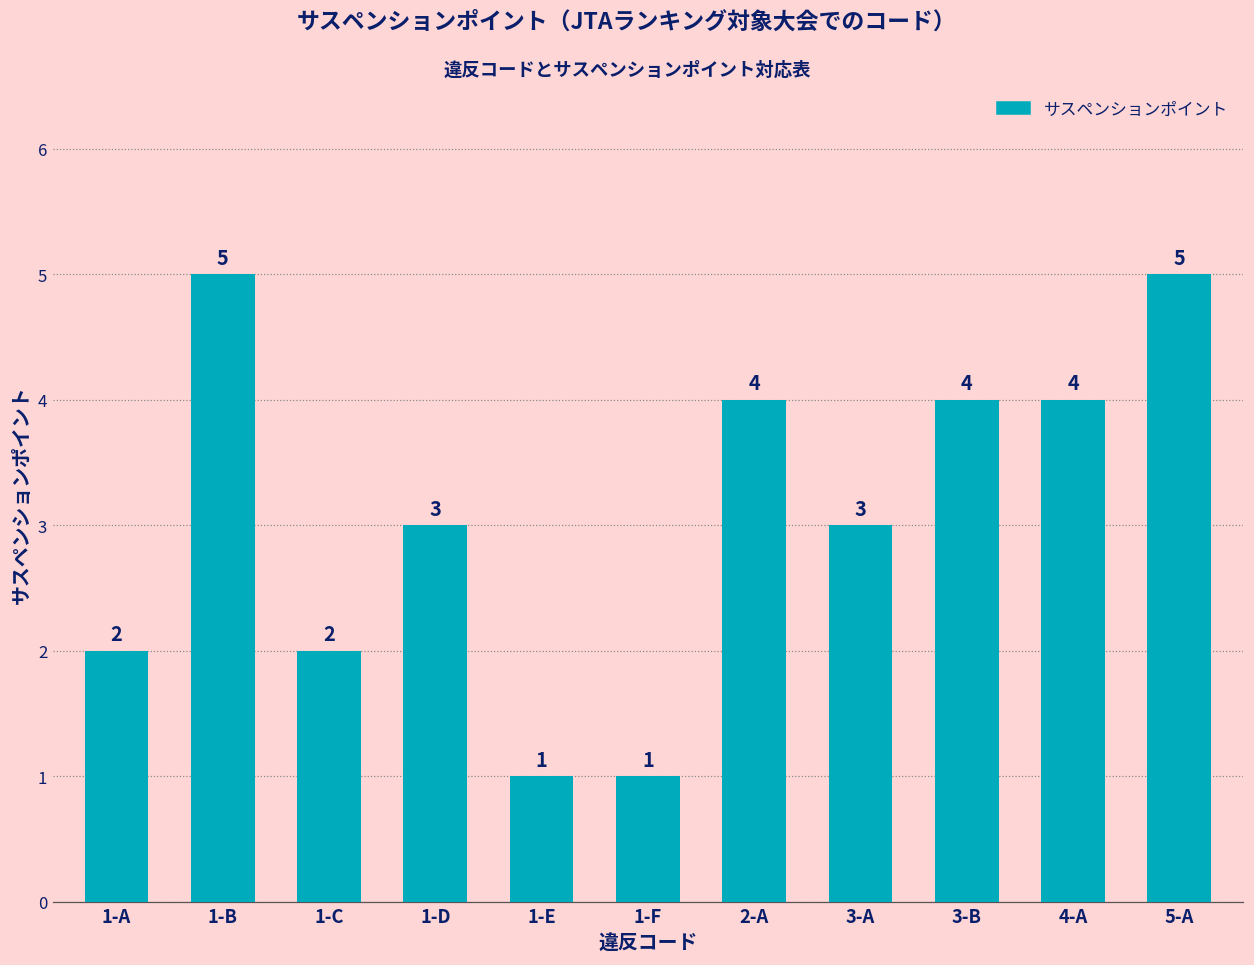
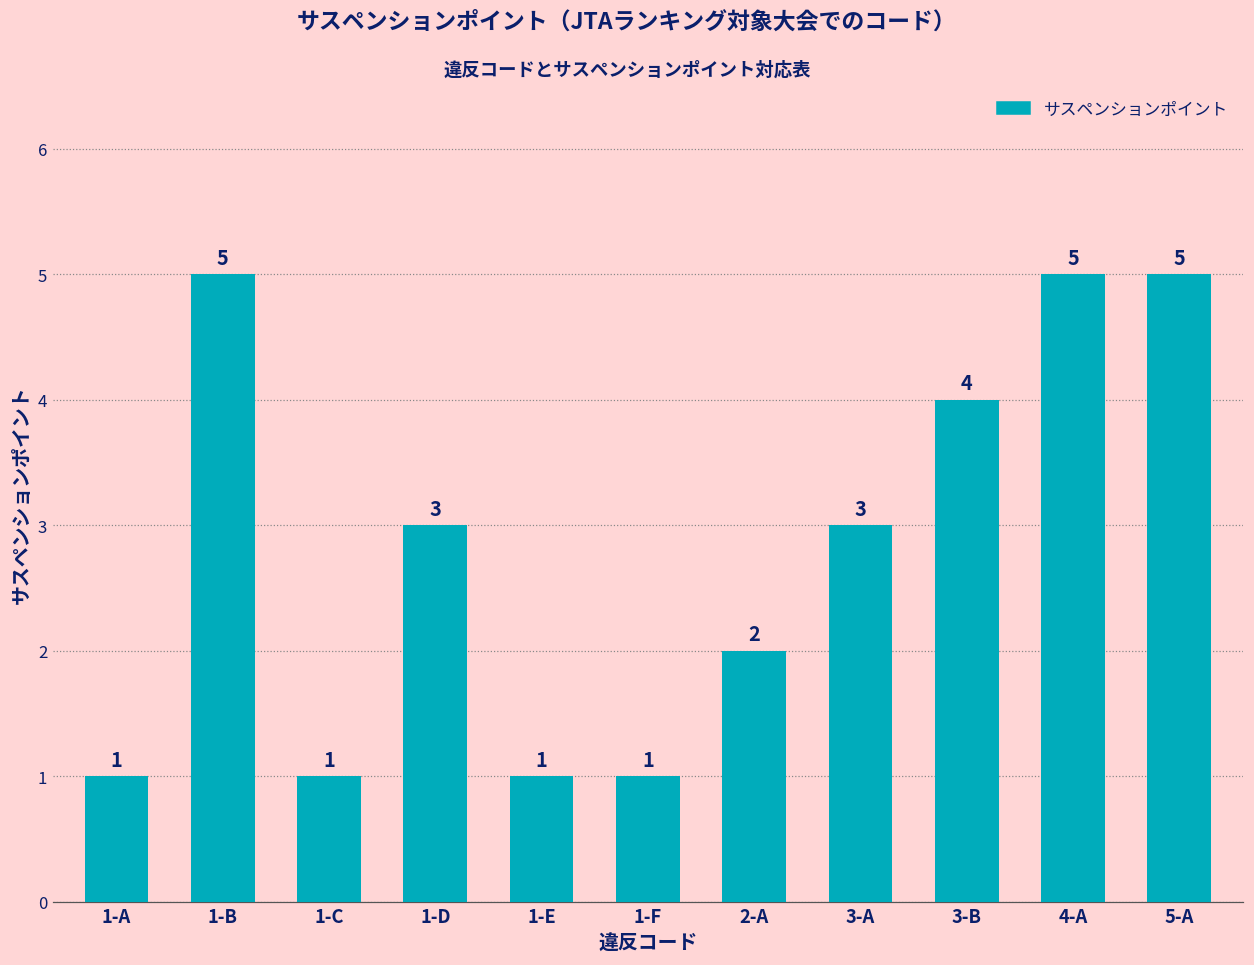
  {
-   "1-A": 2,
+   "1-A": 1,
    "1-B": 5,
-   "1-C": 2,
+   "1-C": 1,
    "1-D": 3,
    "1-E": 1,
    "1-F": 1,
-   "2-A": 4,
+   "2-A": 2,
    "3-A": 3,
    "3-B": 4,
-   "4-A": 4,
+   "4-A": 5,
    "5-A": 5
  }
